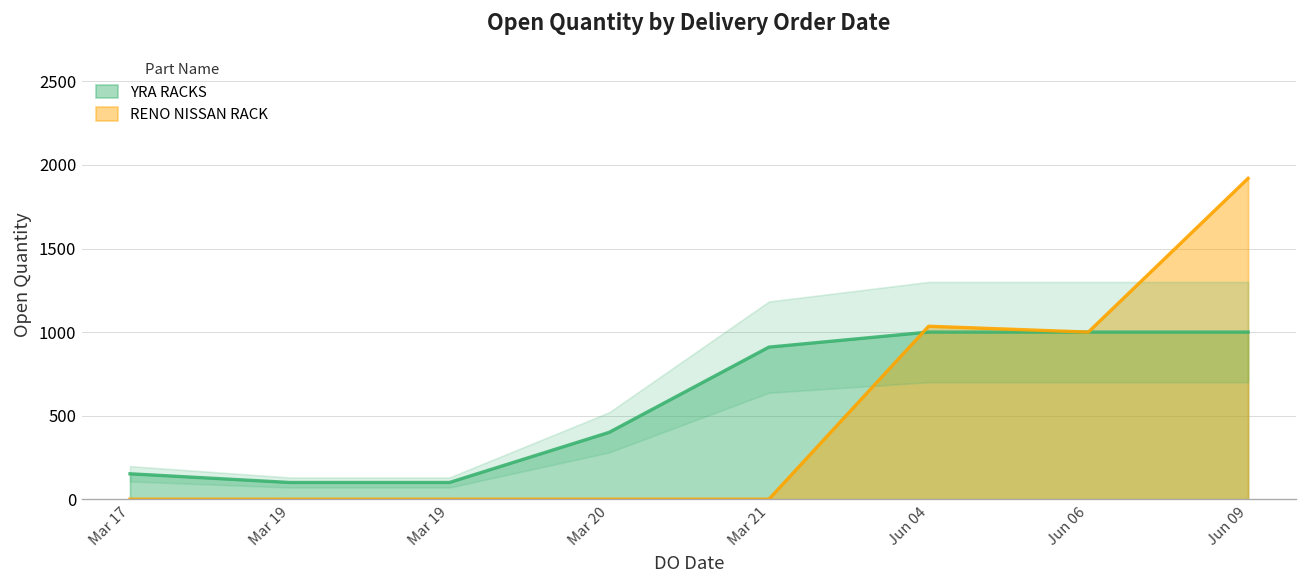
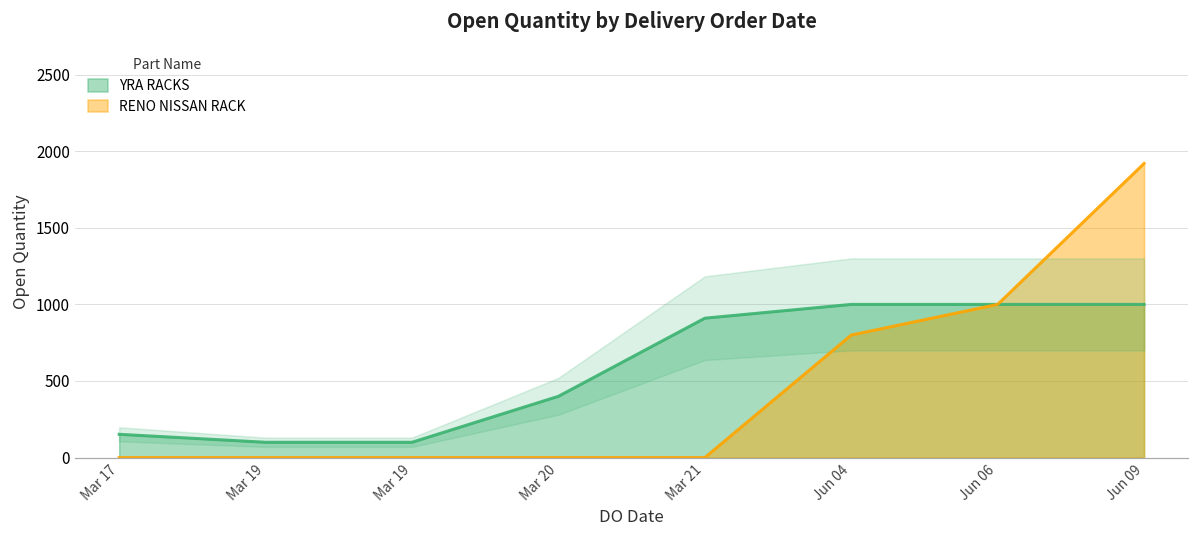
  {
    "RENO NISSAN RACK": {
      "Mar 17": 0,
      "Mar 20": 0,
      "Mar 21": 0,
-     "Jun 04": 1040,
+     "Jun 04": 800,
      "Jun 09": 1920
    }
  }
